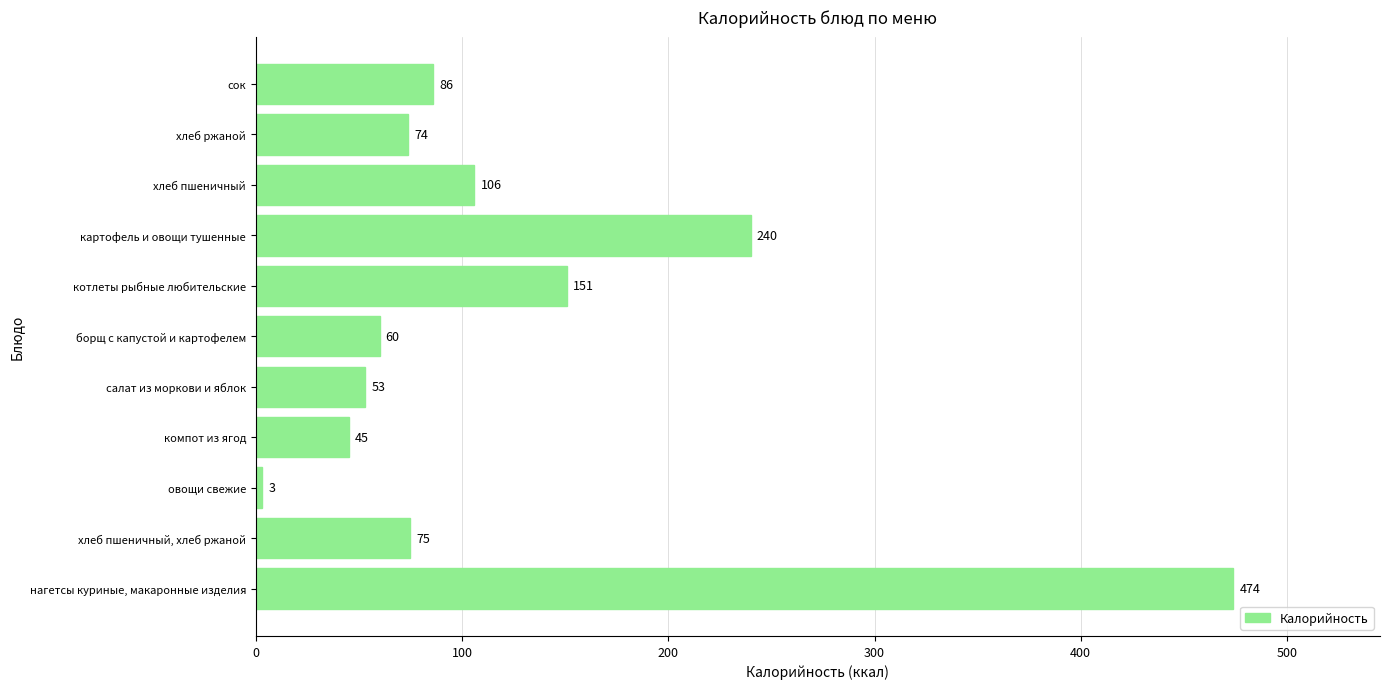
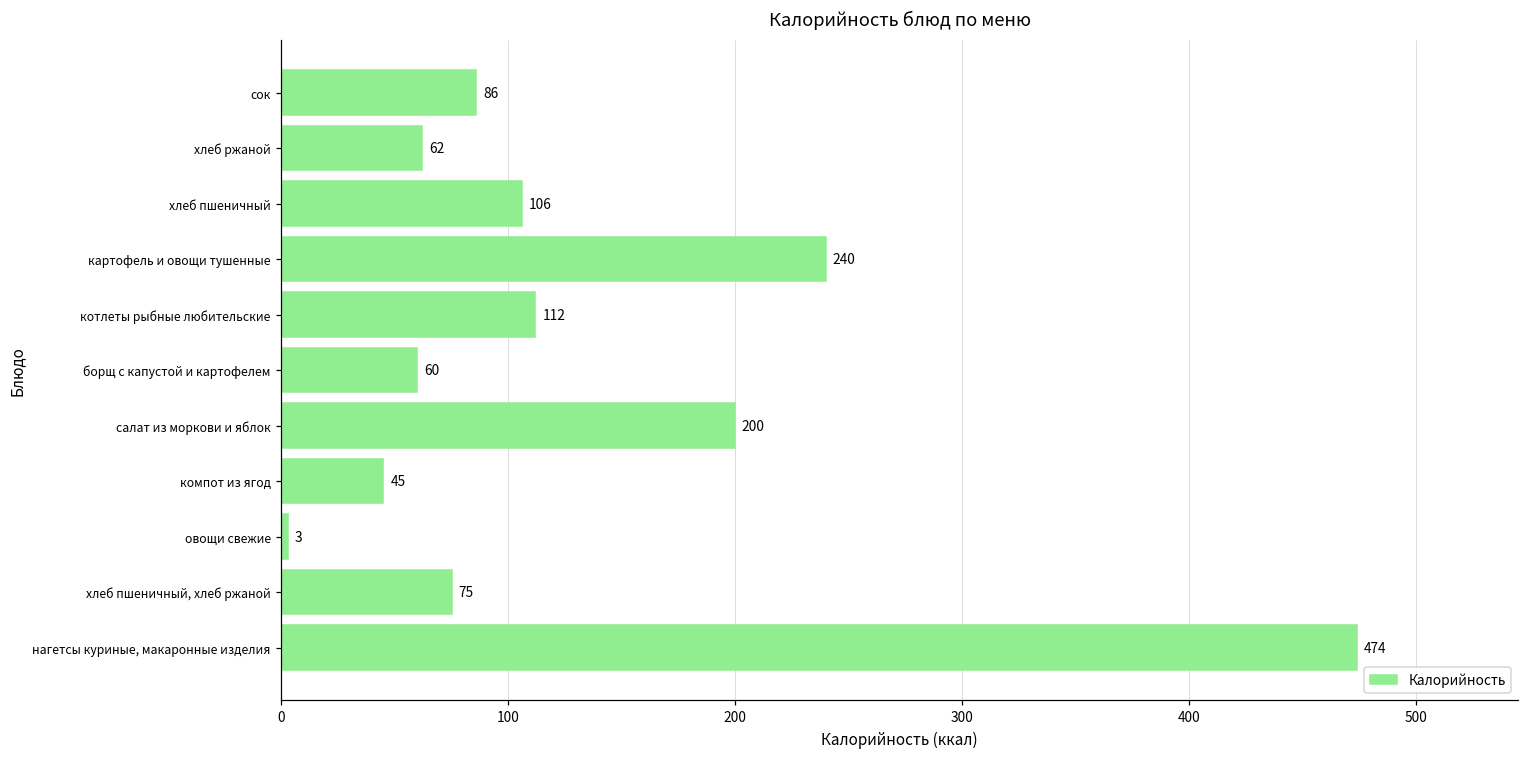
  {
    "сок": 86,
-   "хлеб ржаной": 74,
+   "хлеб ржаной": 62,
    "хлеб пшеничный": 106,
    "картофель и овощи тушенные": 240,
-   "котлеты рыбные любительские": 151,
+   "котлеты рыбные любительские": 112,
    "борщ с капустой и картофелем": 60,
-   "салат из моркови и яблок": 53,
+   "салат из моркови и яблок": 200,
    "компот из ягод": 45,
    "овощи свежие": 3,
    "хлеб пшеничный, хлеб ржаной": 75,
    "нагетсы куриные, макаронные изделия": 474
  }
